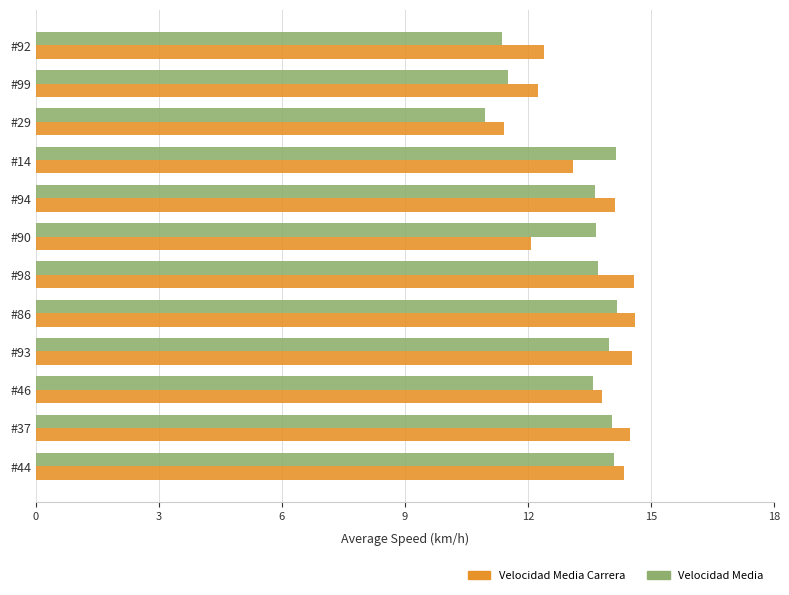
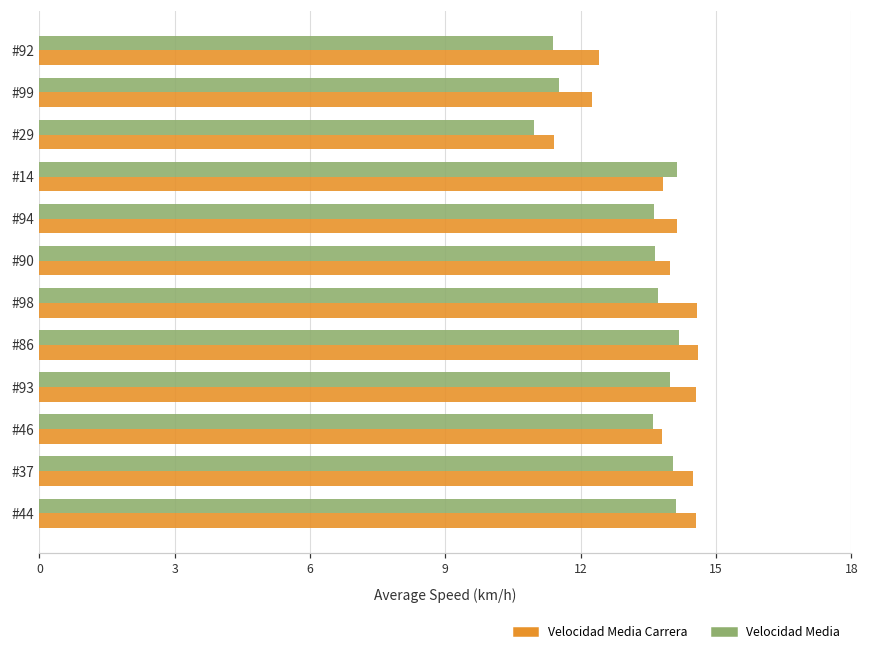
  {
    "Velocidad Media Carrera": {
      "#92": 12.4,
      "#99": 12.3,
      "#29": 11.4,
-     "#14": 13.1,
+     "#14": 13.8,
      "#94": 14.1,
-     "#90": 12.1,
+     "#90": 14.0,
      "#98": 14.6,
      "#86": 14.6,
      "#93": 14.6,
      "#46": 13.8,
      "#37": 14.5,
-     "#44": 14.3
+     "#44": 14.6
    },
    "Velocidad Media": {
      "#92": 11.4,
      "#99": 11.5,
      "#29": 11.0,
      "#14": 14.1,
      "#94": 13.6,
      "#90": 13.7,
      "#98": 13.7,
      "#86": 14.2,
      "#93": 14.0,
      "#46": 13.6,
      "#37": 14.0,
      "#44": 14.1
    }
  }
